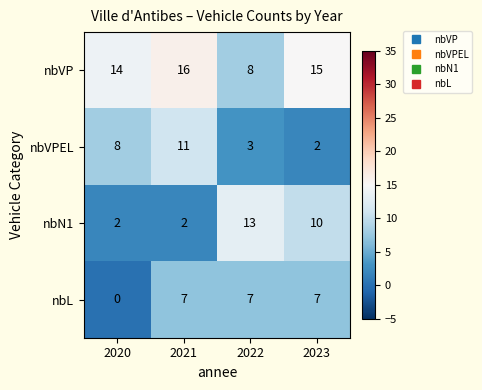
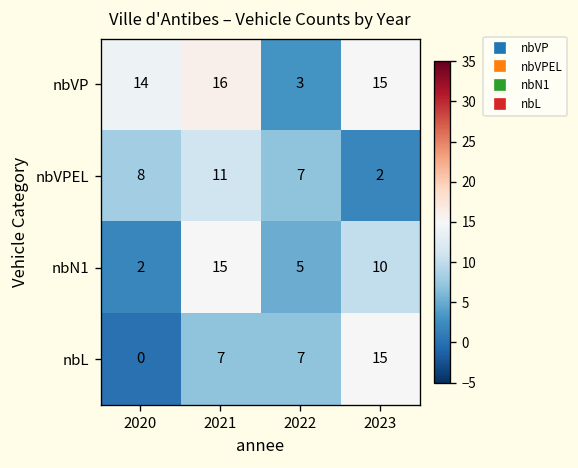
  {
    "nbVP": {
      "2020": 14,
      "2021": 16,
-     "2022": 8,
+     "2022": 3,
      "2023": 15
    },
    "nbVPEL": {
      "2020": 8,
      "2021": 11,
-     "2022": 3,
+     "2022": 7,
      "2023": 2
    },
    "nbN1": {
      "2020": 2,
-     "2021": 2,
-     "2022": 13,
+     "2021": 15,
+     "2022": 5,
      "2023": 10
    },
    "nbL": {
      "2020": 0,
      "2021": 7,
      "2022": 7,
-     "2023": 7
+     "2023": 15
    }
  }
